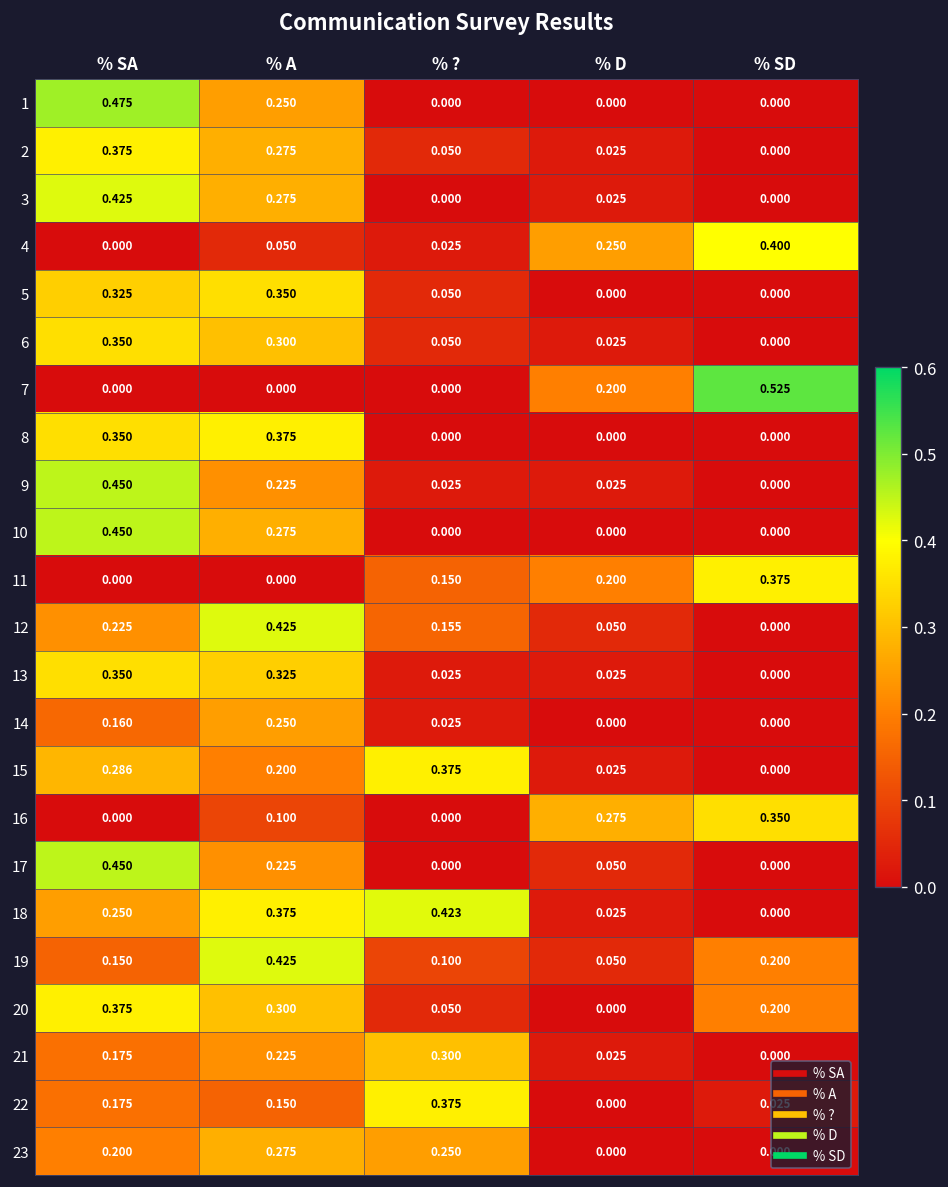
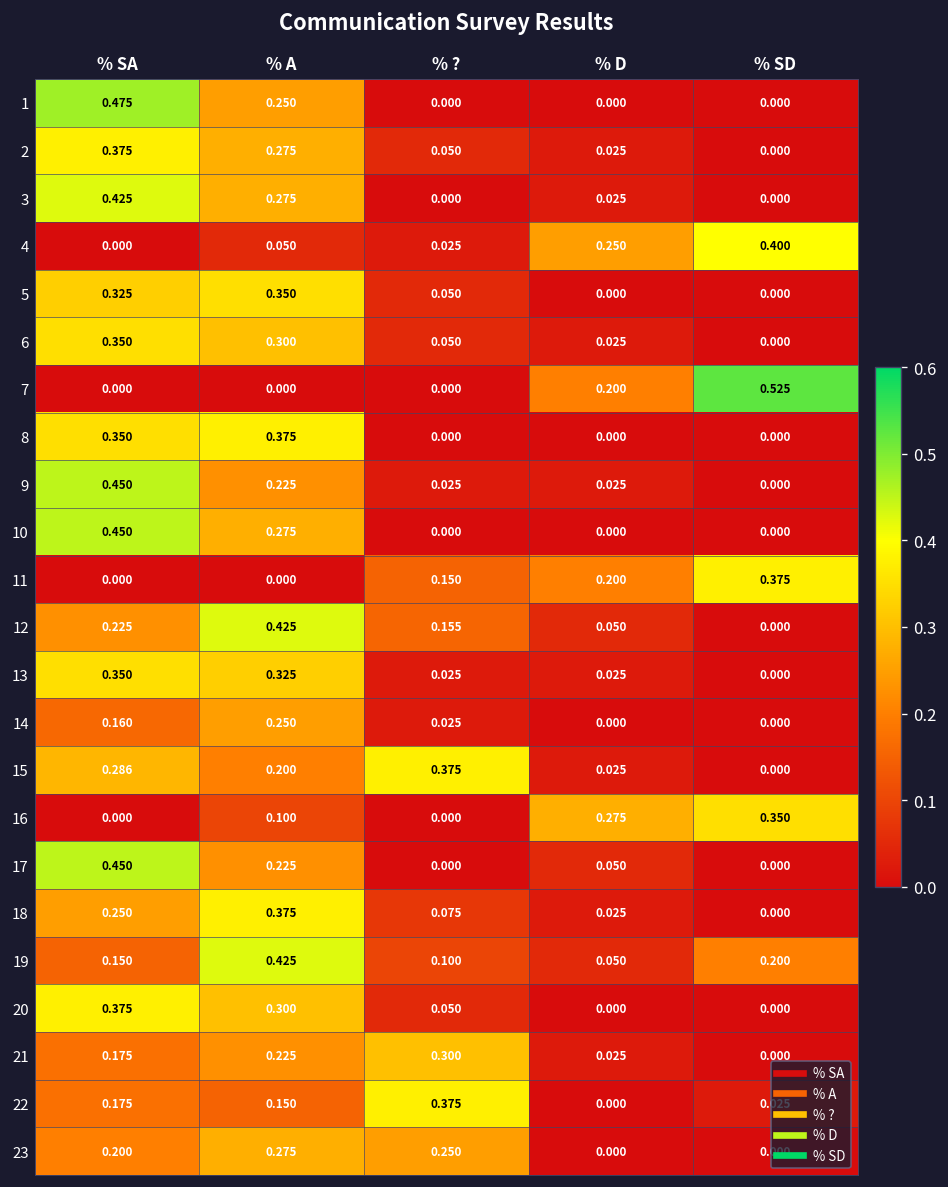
  {
    "1": {
      "% SA": 0.475,
      "% A": 0.250,
      "% ?": 0.000,
      "% D": 0.000,
      "% SD": 0.000
    },
    "2": {
      "% SA": 0.375,
      "% A": 0.275,
      "% ?": 0.050,
      "% D": 0.025,
      "% SD": 0.000
    },
    "3": {
      "% SA": 0.425,
      "% A": 0.275,
      "% ?": 0.000,
      "% D": 0.025,
      "% SD": 0.000
    },
    "4": {
      "% SA": 0.000,
      "% A": 0.050,
      "% ?": 0.025,
      "% D": 0.250,
      "% SD": 0.400
    },
    "5": {
      "% SA": 0.325,
      "% A": 0.350,
      "% ?": 0.050,
      "% D": 0.000,
      "% SD": 0.000
    },
    "6": {
      "% SA": 0.350,
      "% A": 0.300,
      "% ?": 0.050,
      "% D": 0.025,
      "% SD": 0.000
    },
    "7": {
      "% SA": 0.000,
      "% A": 0.000,
      "% ?": 0.000,
      "% D": 0.200,
      "% SD": 0.525
    },
    "8": {
      "% SA": 0.350,
      "% A": 0.375,
      "% ?": 0.000,
      "% D": 0.000,
      "% SD": 0.000
    },
    "9": {
      "% SA": 0.450,
      "% A": 0.225,
      "% ?": 0.025,
      "% D": 0.025,
      "% SD": 0.000
    },
    "10": {
      "% SA": 0.450,
      "% A": 0.275,
      "% ?": 0.000,
      "% D": 0.000,
      "% SD": 0.000
    },
    "11": {
      "% SA": 0.000,
      "% A": 0.000,
      "% ?": 0.150,
      "% D": 0.200,
      "% SD": 0.375
    },
    "12": {
      "% SA": 0.225,
      "% A": 0.425,
      "% ?": 0.155,
      "% D": 0.050,
      "% SD": 0.000
    },
    "13": {
      "% SA": 0.350,
      "% A": 0.325,
      "% ?": 0.025,
      "% D": 0.025,
      "% SD": 0.000
    },
    "14": {
      "% SA": 0.160,
      "% A": 0.250,
      "% ?": 0.025,
      "% D": 0.000,
      "% SD": 0.000
    },
    "15": {
      "% SA": 0.286,
      "% A": 0.200,
      "% ?": 0.375,
      "% D": 0.025,
      "% SD": 0.000
    },
    "16": {
      "% SA": 0.000,
      "% A": 0.100,
      "% ?": 0.000,
      "% D": 0.275,
      "% SD": 0.350
    },
    "17": {
      "% SA": 0.450,
      "% A": 0.225,
      "% ?": 0.000,
      "% D": 0.050,
      "% SD": 0.000
    },
    "18": {
      "% SA": 0.250,
      "% A": 0.375,
-     "% ?": 0.423,
+     "% ?": 0.075,
      "% D": 0.025,
      "% SD": 0.000
    },
    "19": {
      "% SA": 0.150,
      "% A": 0.425,
      "% ?": 0.100,
      "% D": 0.050,
      "% SD": 0.200
    },
    "20": {
      "% SA": 0.375,
      "% A": 0.300,
      "% ?": 0.050,
      "% D": 0.000,
-     "% SD": 0.200
+     "% SD": 0.000
    },
    "21": {
      "% SA": 0.175,
      "% A": 0.225,
      "% ?": 0.300,
      "% D": 0.025,
      "% SD": 0.000
    },
    "22": {
      "% SA": 0.175,
      "% A": 0.150,
      "% ?": 0.375,
      "% D": 0.000
    },
    "23": {
      "% SA": 0.200,
      "% A": 0.275,
      "% ?": 0.250,
      "% D": 0.000
    }
  }
